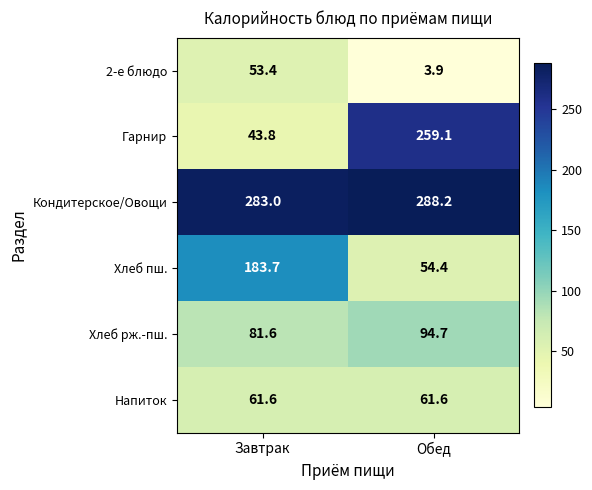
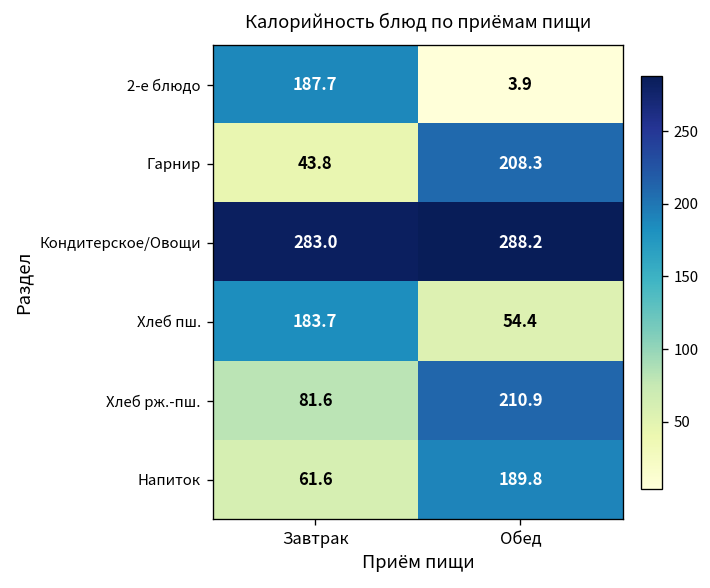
  {
    "2-е блюдо": {
-     "Завтрак": 53.4,
+     "Завтрак": 187.7,
      "Обед": 3.9
    },
    "Гарнир": {
      "Завтрак": 43.8,
-     "Обед": 259.1
+     "Обед": 208.3
    },
    "Кондитерское/Овощи": {
      "Завтрак": 283.0,
      "Обед": 288.2
    },
    "Хлеб пш.": {
      "Завтрак": 183.7,
      "Обед": 54.4
    },
    "Хлеб рж.-пш.": {
      "Завтрак": 81.6,
-     "Обед": 94.7
+     "Обед": 210.9
    },
    "Напиток": {
      "Завтрак": 61.6,
-     "Обед": 61.6
+     "Обед": 189.8
    }
  }
